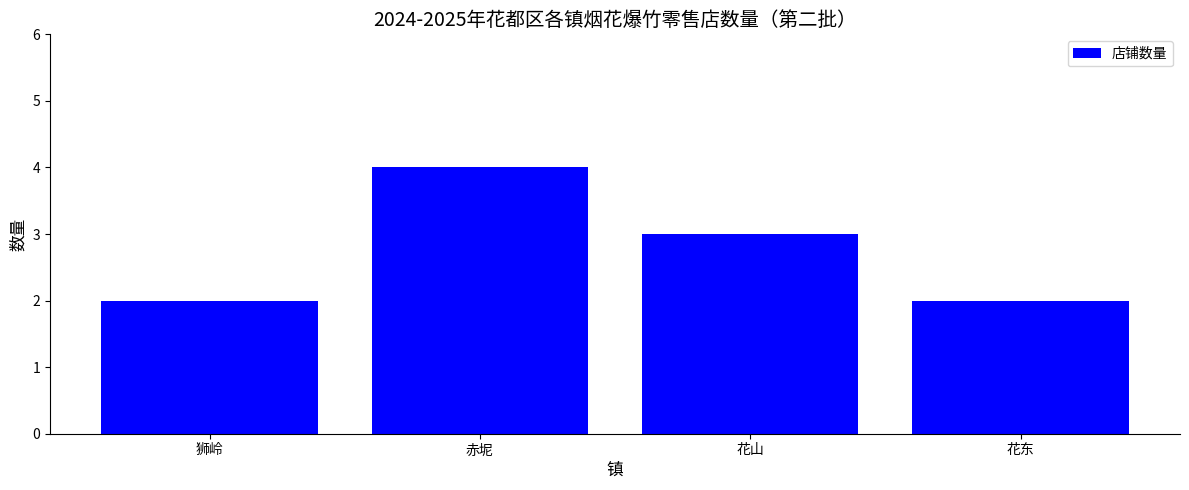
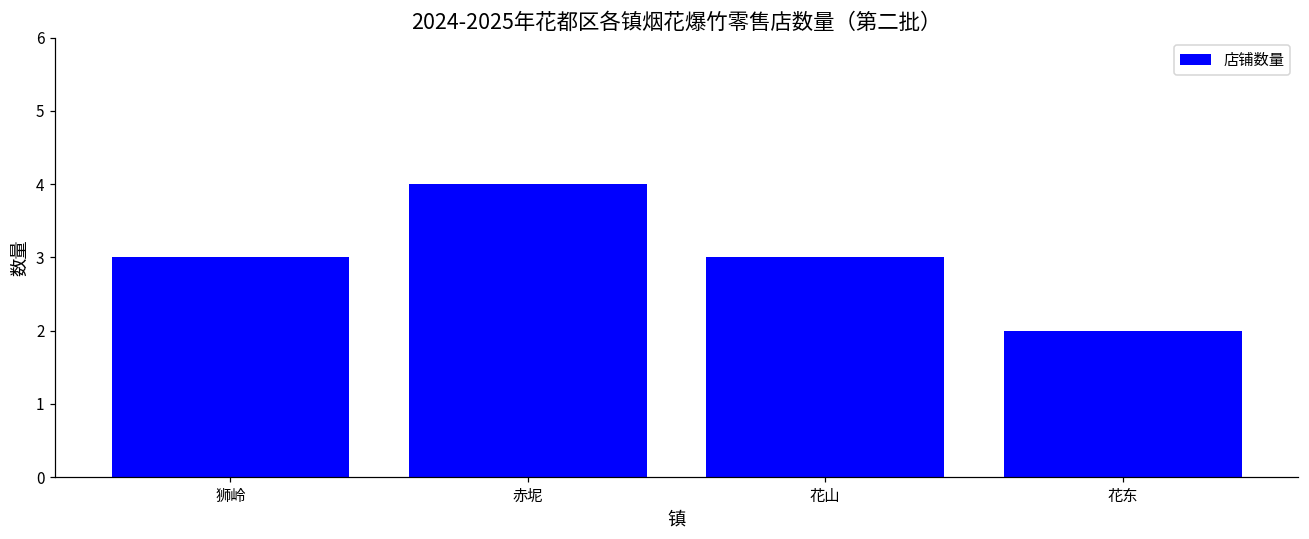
  {
-   "狮岭": 2,
+   "狮岭": 3,
    "赤坭": 4,
    "花山": 3,
    "花东": 2
  }
